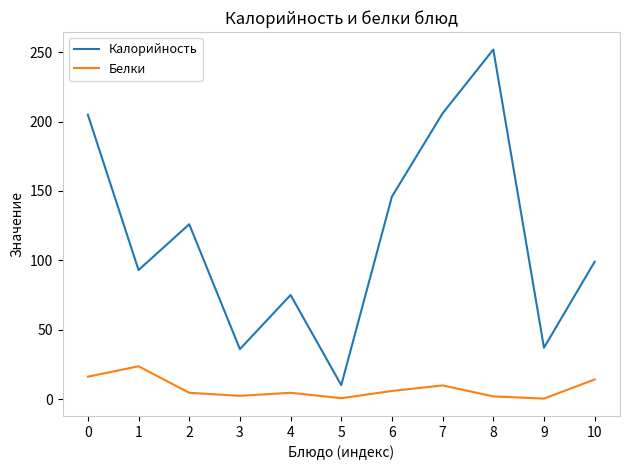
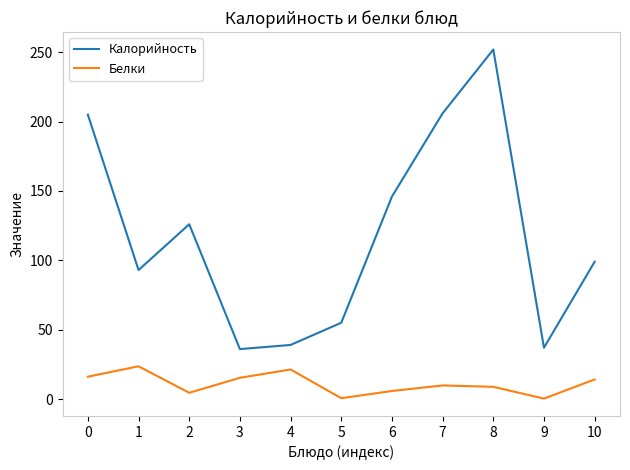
  {
    "Калорийность": {
      "0": 205,
      "1": 93,
      "2": 126,
      "3": 36,
-     "4": 75,
-     "5": 10,
+     "4": 39,
+     "5": 55,
      "6": 146,
      "7": 206,
      "8": 252,
      "9": 37,
      "10": 99
    },
    "Белки": {
      "0": 16,
      "1": 24,
      "2": 5,
-     "3": 2,
-     "4": 5,
+     "3": 15,
+     "4": 21,
      "5": 1,
      "6": 6,
      "7": 10,
-     "8": 2,
+     "8": 9,
      "9": 0,
      "10": 14
    }
  }
